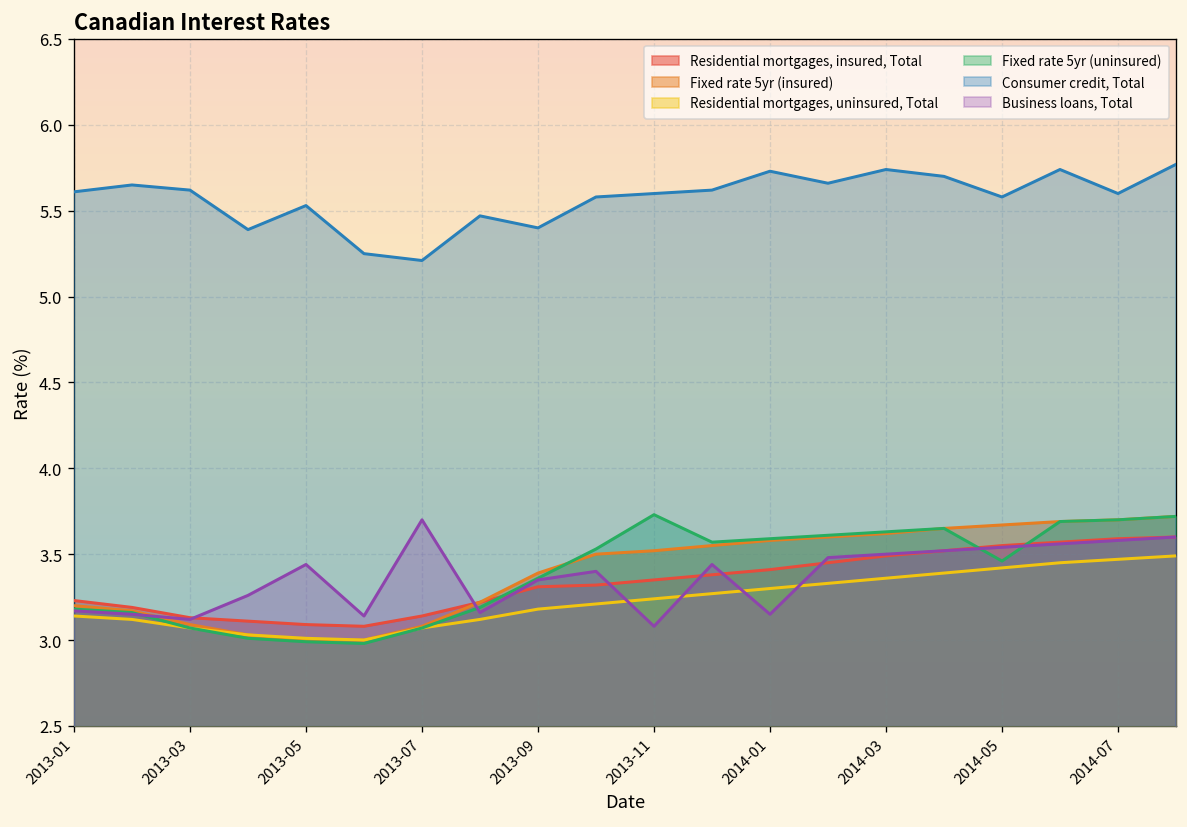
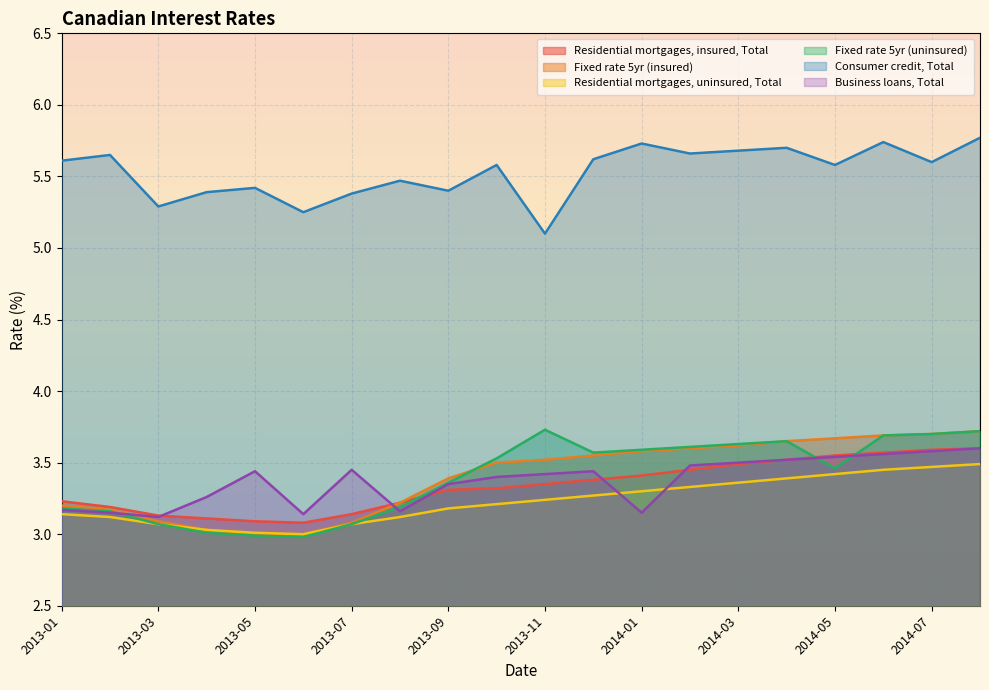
  {
    "Fixed rate 5yr (uninsured)": {
      "2013-11": 3.73,
      "2014-05": 3.46
    },
    "Consumer credit, Total": {
      "2013-01": 5.61,
-     "2013-03": 5.62,
-     "2013-05": 5.53,
-     "2013-07": 5.21,
+     "2013-03": 5.29,
+     "2013-05": 5.42,
+     "2013-07": 5.38,
      "2013-09": 5.40,
-     "2013-11": 5.6,
+     "2013-11": 5.1,
      "2014-01": 5.73,
-     "2014-03": 5.74,
+     "2014-03": 5.68,
      "2014-05": 5.58,
      "2014-07": 5.60
    },
    "Business loans, Total": {
      "2013-05": 3.44,
-     "2013-07": 3.70,
-     "2013-11": 3.08,
+     "2013-07": 3.45,
+     "2013-11": 3.42,
      "2014-01": 3.15
    }
  }
